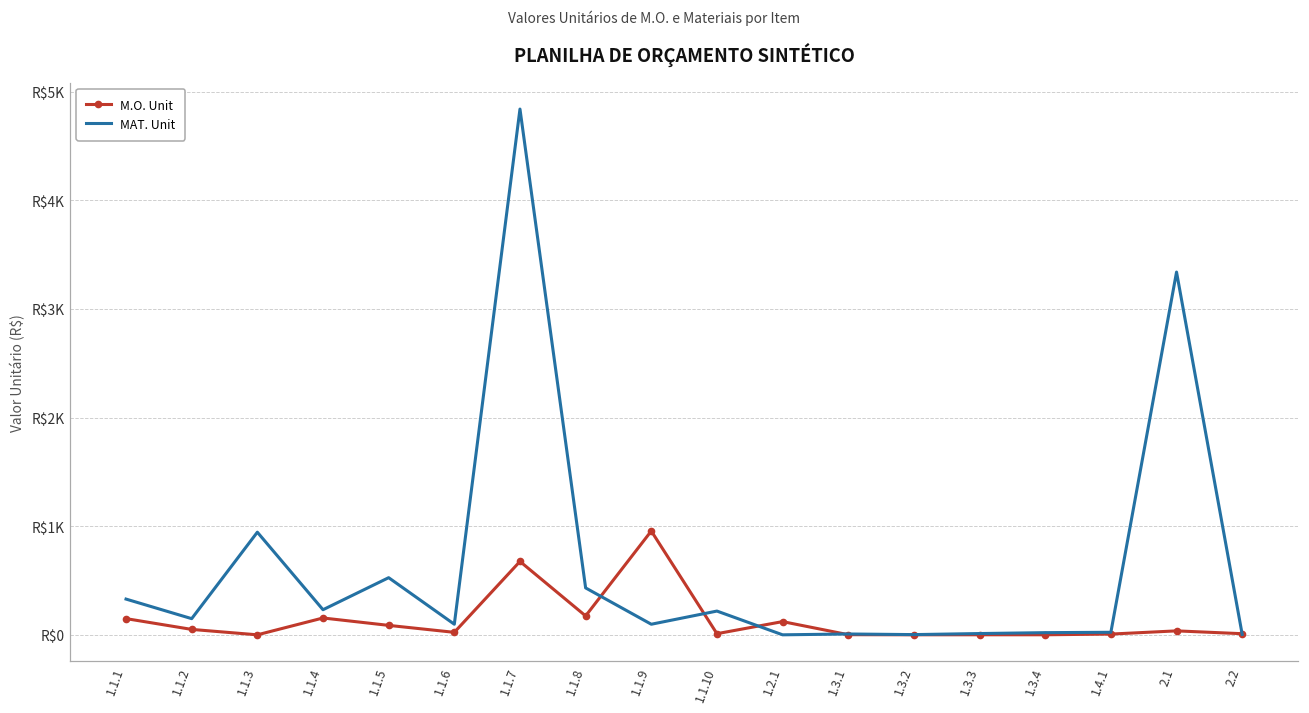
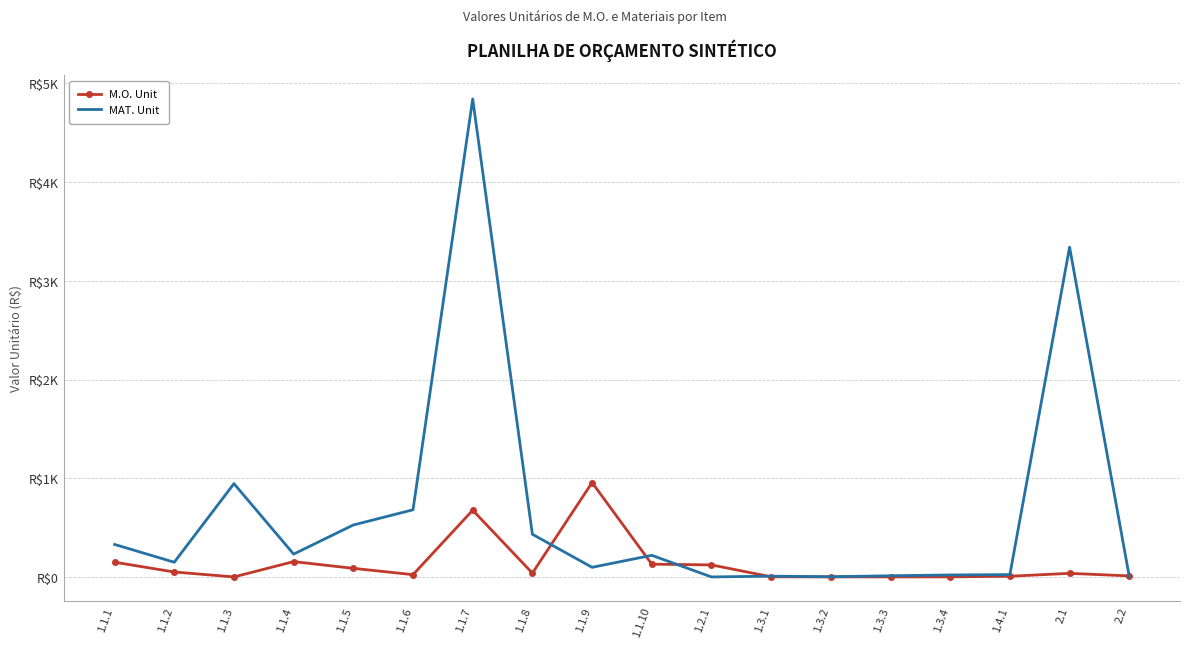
  {
    "M.O. Unit": {
      "1.1.1": "R$100",
      "1.1.2": "R$0",
      "1.1.3": "R$0",
      "1.1.4": "R$200",
      "1.1.5": "R$100",
      "1.1.6": "R$0",
      "1.1.7": "R$700",
-     "1.1.8": "R$200",
+     "1.1.8": "R$0",
      "1.1.9": "R$1000",
-     "1.1.10": "R$0",
+     "1.1.10": "R$100",
      "1.2.1": "R$100",
      "2.1": "R$0"
    },
    "MAT. Unit": {
      "1.1.1": "R$300",
      "1.1.2": "R$100",
      "1.1.3": "R$900",
      "1.1.4": "R$200",
      "1.1.5": "R$500",
-     "1.1.6": "R$100",
+     "1.1.6": "R$700",
      "1.1.7": "R$4800",
      "1.1.8": "R$400",
      "1.1.9": "R$100",
      "1.1.10": "R$200",
      "1.2.1": "R$0",
      "2.1": "R$3300"
    }
  }
